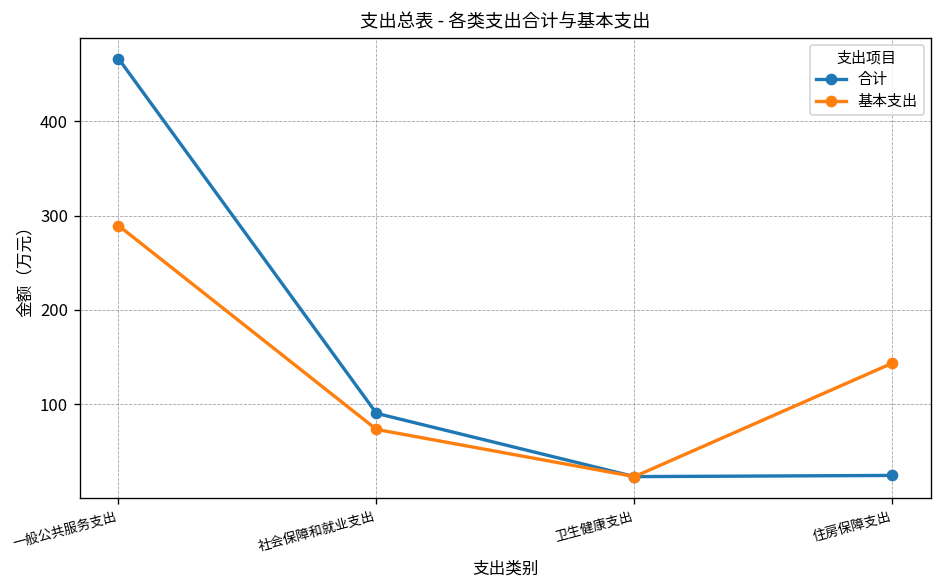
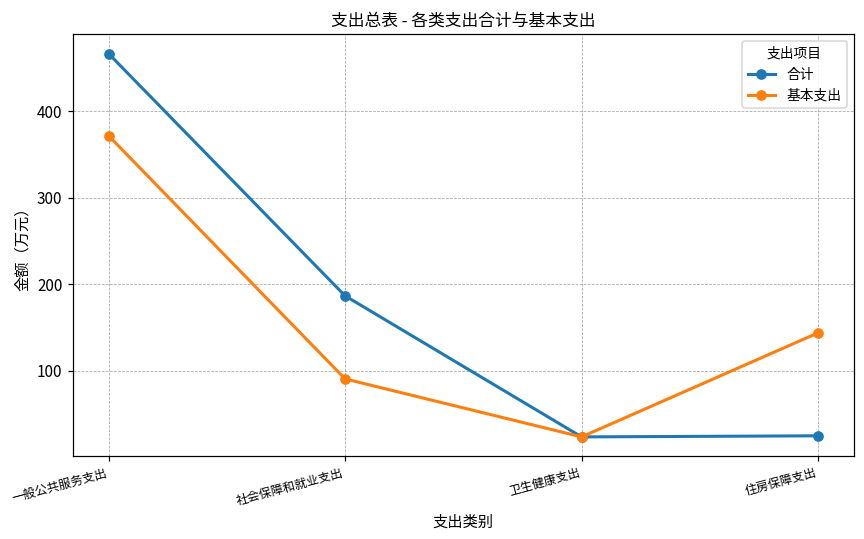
  {
    "合计": {
      "一般公共服务支出": 470,
-     "社会保障和就业支出": 90,
+     "社会保障和就业支出": 190,
      "住房保障支出": 20
    },
    "基本支出": {
-     "一般公共服务支出": 290,
-     "社会保障和就业支出": 70,
+     "一般公共服务支出": 370,
+     "社会保障和就业支出": 90,
      "住房保障支出": 140
    }
  }
